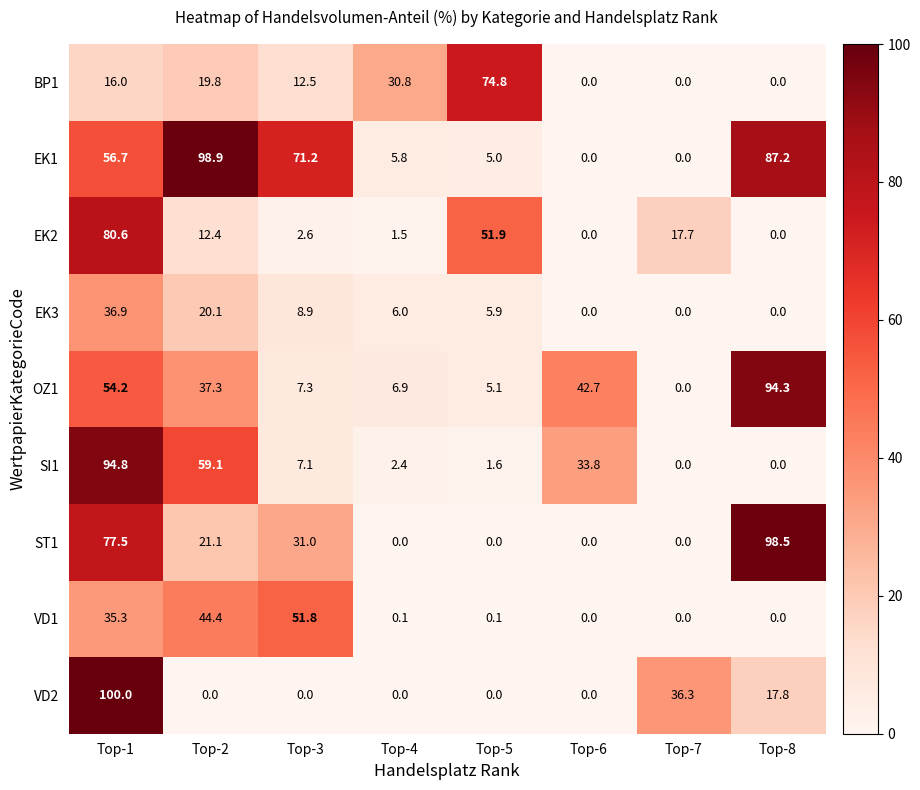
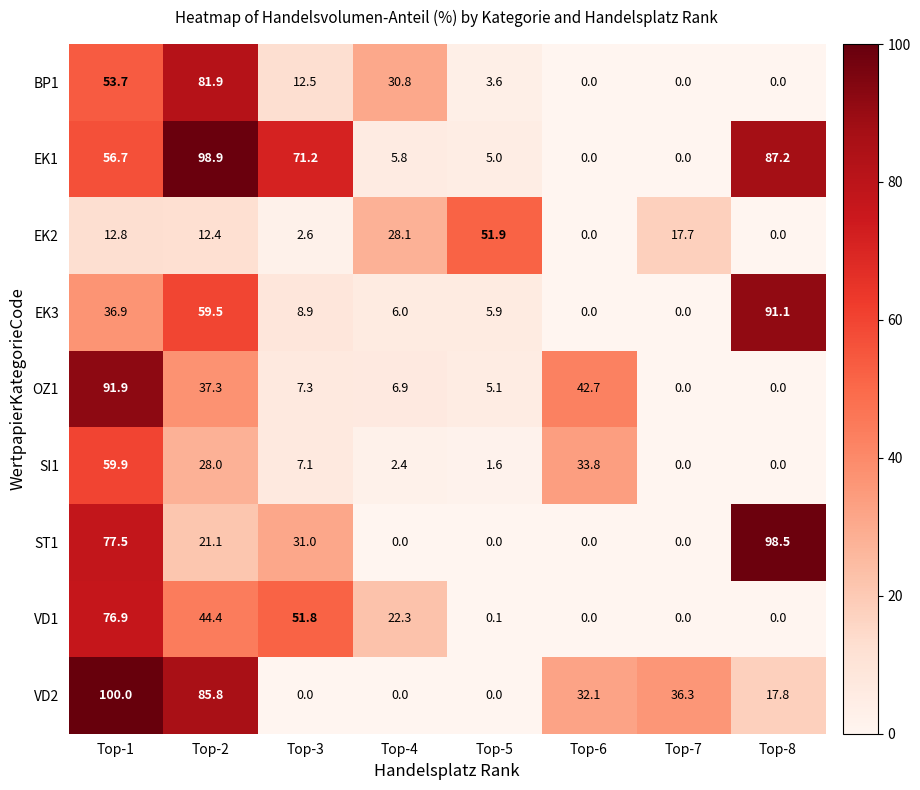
  {
    "BP1": {
-     "Top-1": 16.0,
-     "Top-2": 19.8,
+     "Top-1": 53.7,
+     "Top-2": 81.9,
      "Top-3": 12.5,
      "Top-4": 30.8,
-     "Top-5": 74.8,
+     "Top-5": 3.6,
      "Top-6": 0.0,
      "Top-7": 0.0,
      "Top-8": 0.0
    },
    "EK1": {
      "Top-1": 56.7,
      "Top-2": 98.9,
      "Top-3": 71.2,
      "Top-4": 5.8,
      "Top-5": 5.0,
      "Top-6": 0.0,
      "Top-7": 0.0,
      "Top-8": 87.2
    },
    "EK2": {
-     "Top-1": 80.6,
+     "Top-1": 12.8,
      "Top-2": 12.4,
      "Top-3": 2.6,
-     "Top-4": 1.5,
+     "Top-4": 28.1,
      "Top-5": 51.9,
      "Top-6": 0.0,
      "Top-7": 17.7,
      "Top-8": 0.0
    },
    "EK3": {
      "Top-1": 36.9,
-     "Top-2": 20.1,
+     "Top-2": 59.5,
      "Top-3": 8.9,
      "Top-4": 6.0,
      "Top-5": 5.9,
      "Top-6": 0.0,
      "Top-7": 0.0,
-     "Top-8": 0.0
+     "Top-8": 91.1
    },
    "OZ1": {
-     "Top-1": 54.2,
+     "Top-1": 91.9,
      "Top-2": 37.3,
      "Top-3": 7.3,
      "Top-4": 6.9,
      "Top-5": 5.1,
      "Top-6": 42.7,
      "Top-7": 0.0,
-     "Top-8": 94.3
+     "Top-8": 0.0
    },
    "SI1": {
-     "Top-1": 94.8,
-     "Top-2": 59.1,
+     "Top-1": 59.9,
+     "Top-2": 28.0,
      "Top-3": 7.1,
      "Top-4": 2.4,
      "Top-5": 1.6,
      "Top-6": 33.8,
      "Top-7": 0.0,
      "Top-8": 0.0
    },
    "ST1": {
      "Top-1": 77.5,
      "Top-2": 21.1,
      "Top-3": 31.0,
      "Top-4": 0.0,
      "Top-5": 0.0,
      "Top-6": 0.0,
      "Top-7": 0.0,
      "Top-8": 98.5
    },
    "VD1": {
-     "Top-1": 35.3,
+     "Top-1": 76.9,
      "Top-2": 44.4,
      "Top-3": 51.8,
-     "Top-4": 0.1,
+     "Top-4": 22.3,
      "Top-5": 0.1,
      "Top-6": 0.0,
      "Top-7": 0.0,
      "Top-8": 0.0
    },
    "VD2": {
      "Top-1": 100.0,
-     "Top-2": 0.0,
+     "Top-2": 85.8,
      "Top-3": 0.0,
      "Top-4": 0.0,
      "Top-5": 0.0,
-     "Top-6": 0.0,
+     "Top-6": 32.1,
      "Top-7": 36.3,
      "Top-8": 17.8
    }
  }
